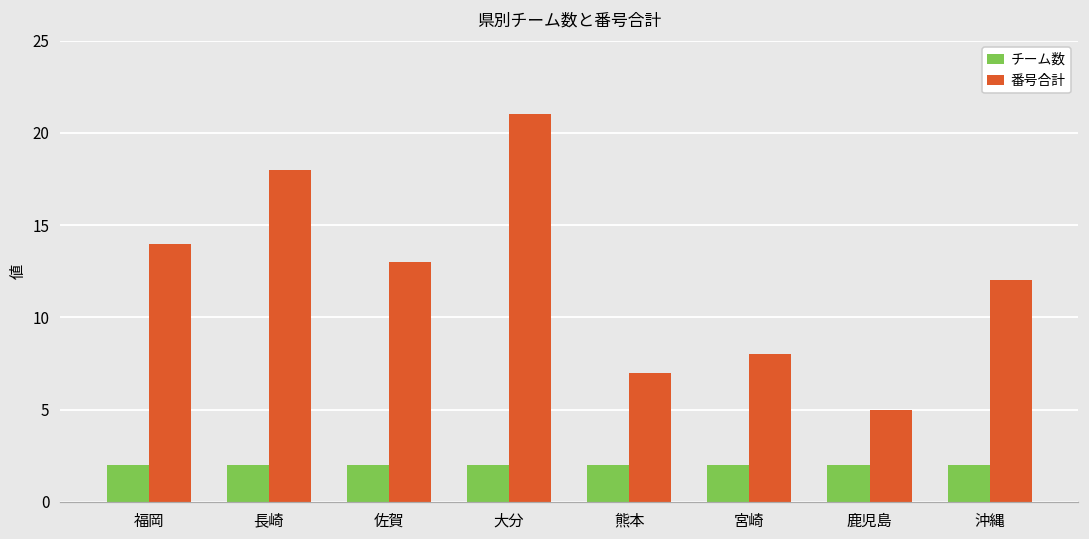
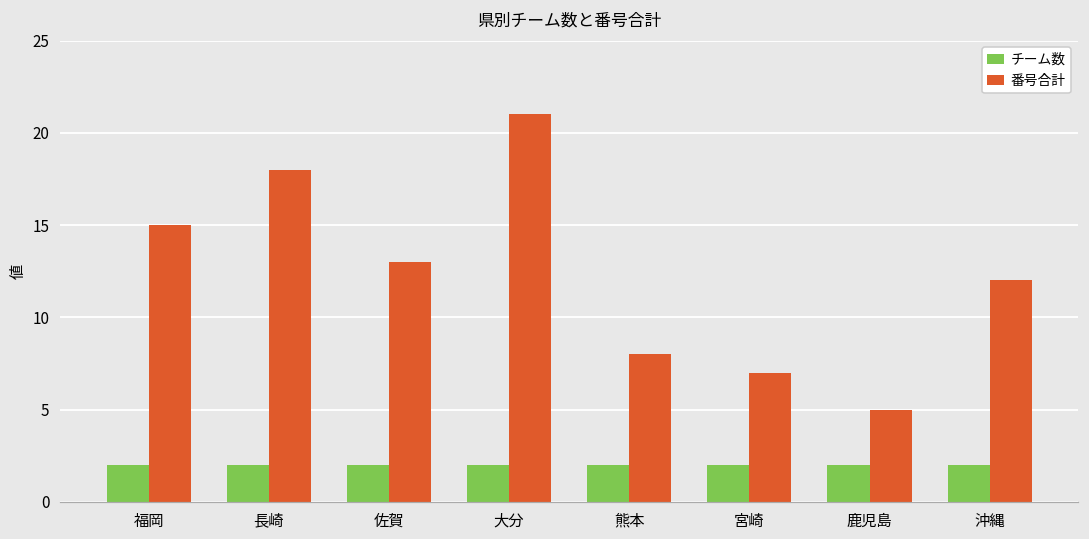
  {
    "チーム数": {
      "福岡": 2,
      "長崎": 2,
      "佐賀": 2,
      "大分": 2,
      "熊本": 2,
      "宮崎": 2,
      "鹿児島": 2,
      "沖縄": 2
    },
    "番号合計": {
-     "福岡": 14,
+     "福岡": 15,
      "長崎": 18,
      "佐賀": 13,
      "大分": 21,
-     "熊本": 7,
-     "宮崎": 8,
+     "熊本": 8,
+     "宮崎": 7,
      "鹿児島": 5,
      "沖縄": 12
    }
  }
